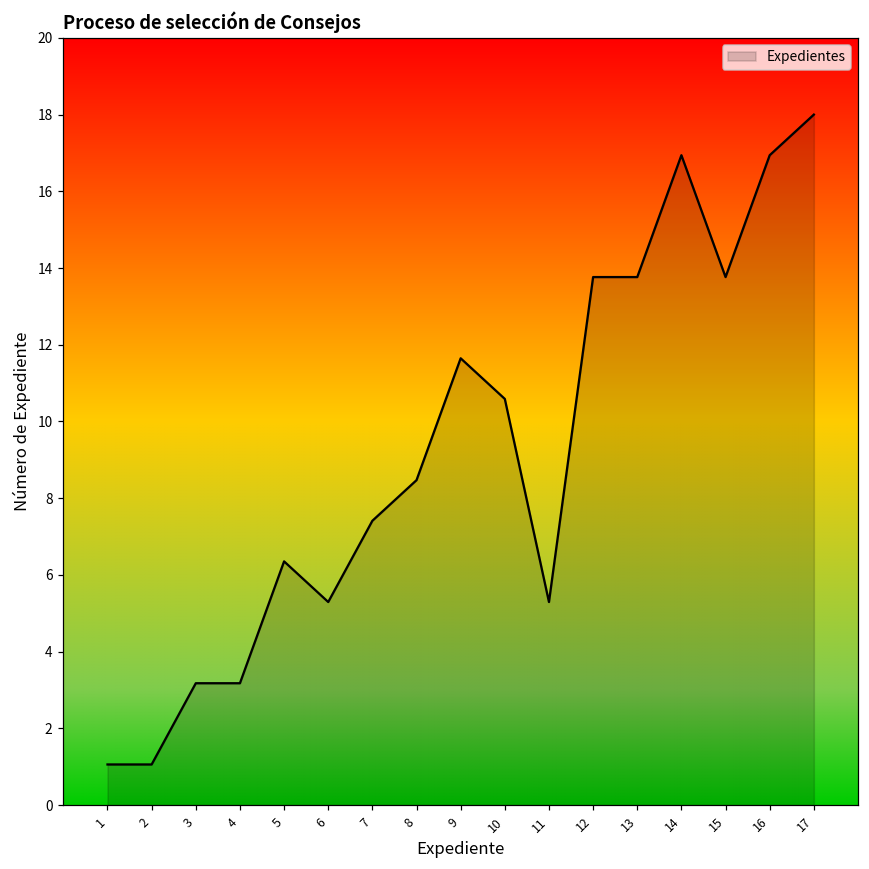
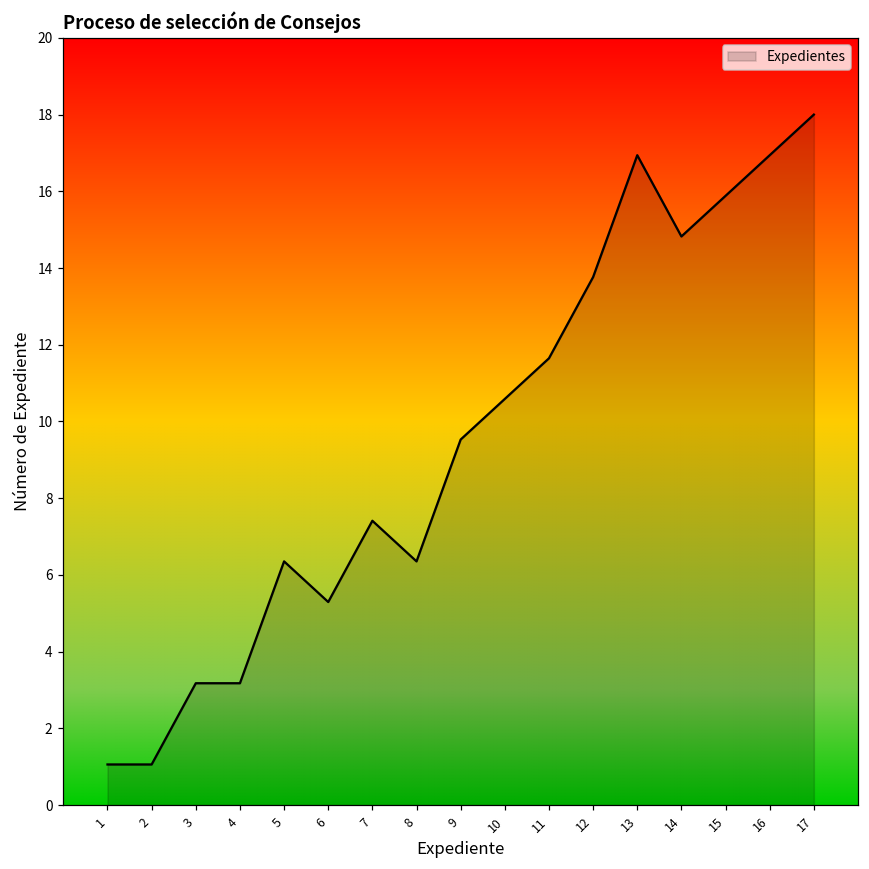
  {
    "1": 1.1,
    "2": 1.1,
    "3": 3.2,
    "4": 3.2,
    "5": 6.4,
    "6": 5.3,
    "7": 7.4,
-   "8": 8.5,
-   "9": 11.6,
+   "8": 6.4,
+   "9": 9.5,
    "10": 10.6,
-   "11": 5.3,
+   "11": 11.6,
    "12": 13.8,
-   "13": 13.8,
-   "14": 16.9,
-   "15": 13.8,
+   "13": 16.9,
+   "14": 14.8,
+   "15": 15.9,
    "16": 16.9,
    "17": 18.0
  }
